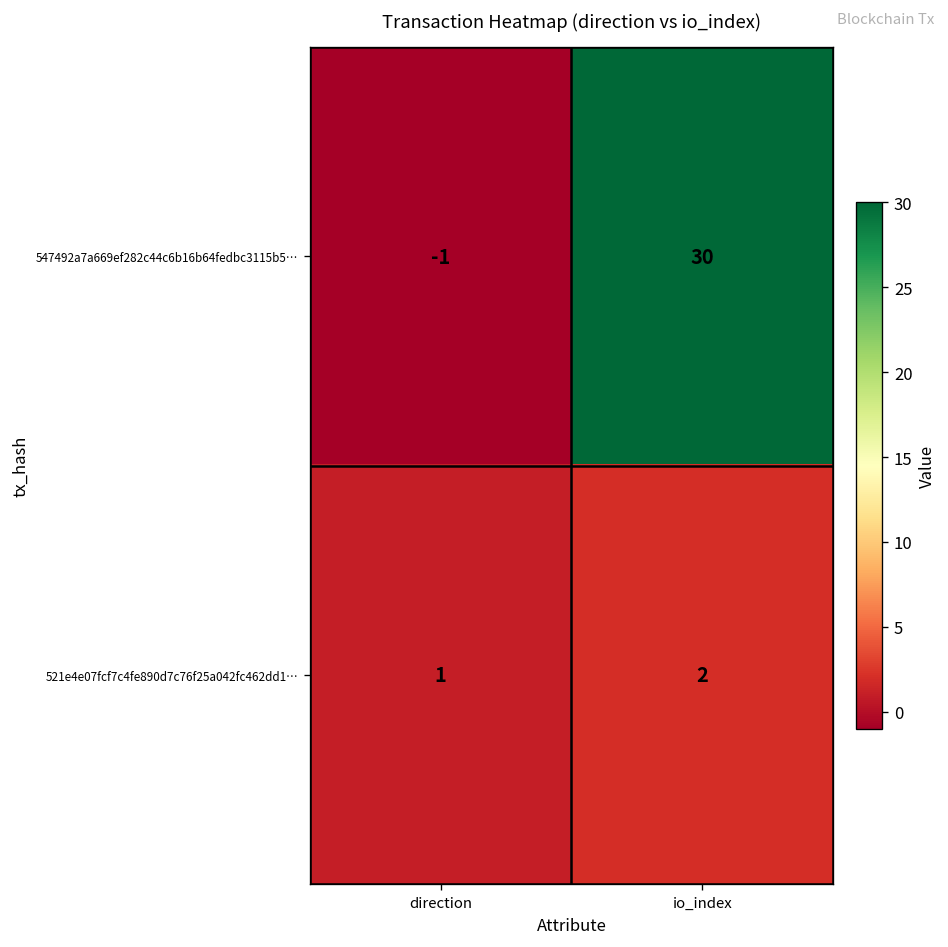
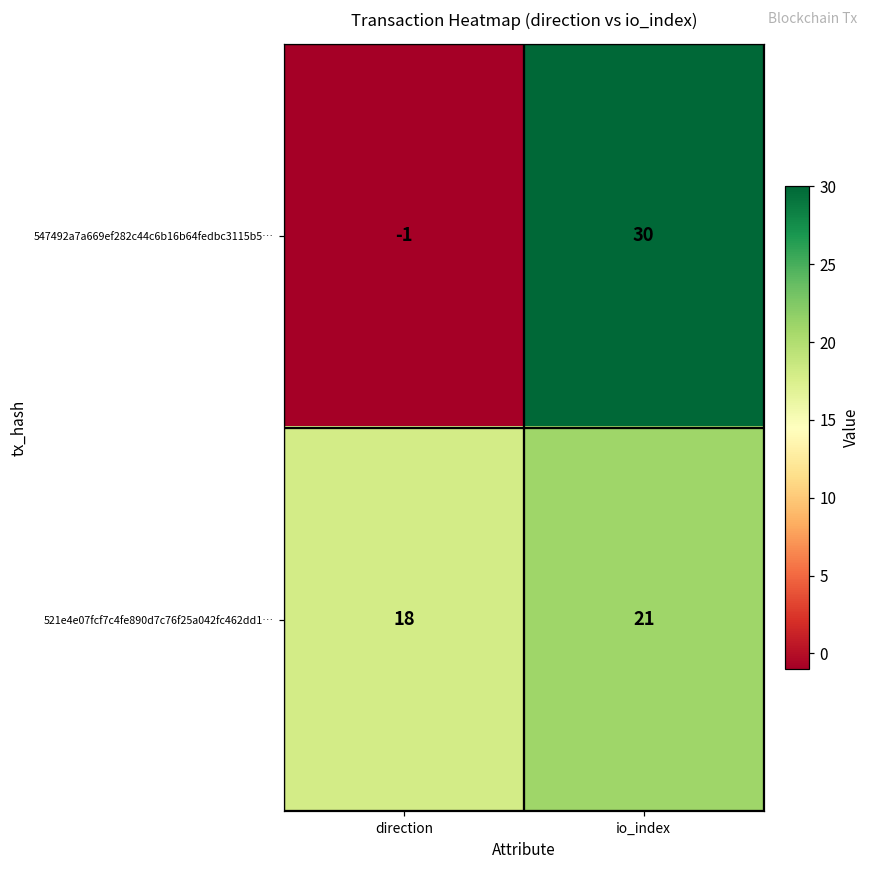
  {
    "547492a7a669ef282c44c6b16b64fedbc3115b5…": {
      "direction": -1,
      "io_index": 30
    },
    "521e4e07fcf7c4fe890d7c76f25a042fc462dd1…": {
-     "direction": 1,
-     "io_index": 2
+     "direction": 18,
+     "io_index": 21
    }
  }
